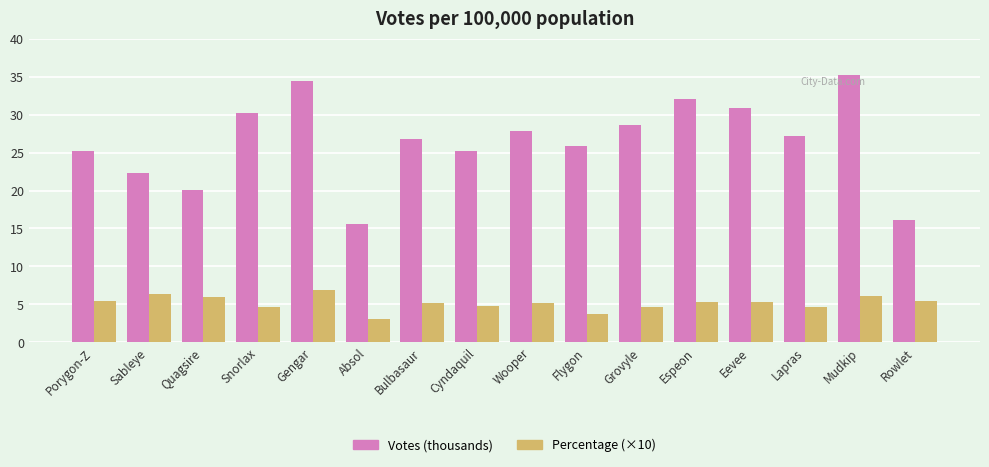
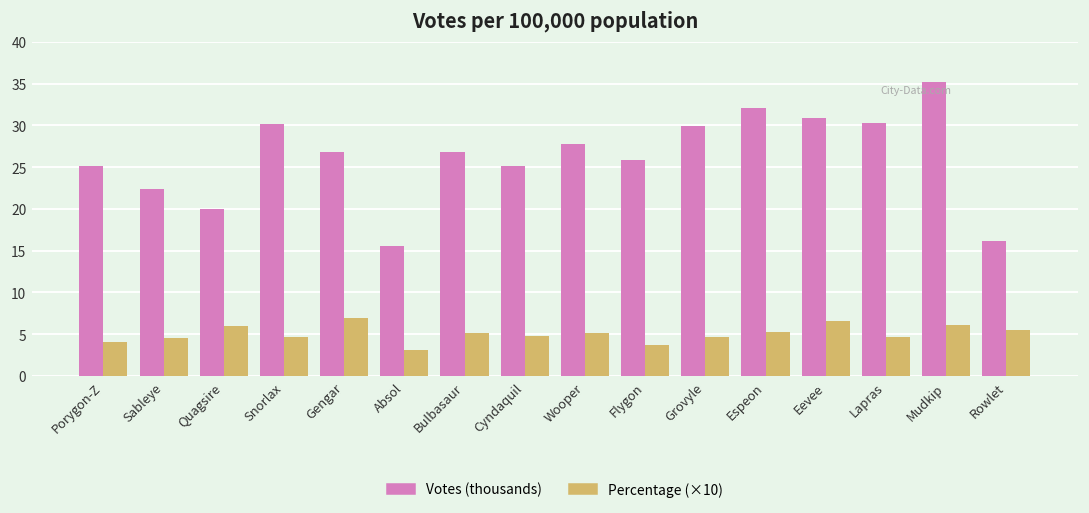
  {
    "Votes (thousands)": {
      "Porygon-Z": 25,
      "Sableye": 22,
      "Quagsire": 20,
      "Snorlax": 30,
-     "Gengar": 34,
+     "Gengar": 27,
      "Absol": 16,
      "Bulbasaur": 27,
      "Cyndaquil": 25,
      "Wooper": 28,
      "Flygon": 26,
-     "Grovyle": 29,
+     "Grovyle": 30,
      "Espeon": 32,
      "Eevee": 31,
-     "Lapras": 27,
+     "Lapras": 30,
      "Mudkip": 35,
      "Rowlet": 16
    },
    "Percentage (×10)": {
-     "Porygon-Z": 5,
-     "Sableye": 6,
+     "Porygon-Z": 4,
+     "Sableye": 5,
      "Quagsire": 6,
      "Snorlax": 5,
      "Gengar": 7,
      "Absol": 3,
      "Bulbasaur": 5,
      "Cyndaquil": 5,
      "Wooper": 5,
      "Flygon": 4,
      "Grovyle": 5,
      "Espeon": 5,
-     "Eevee": 5,
+     "Eevee": 7,
      "Lapras": 5,
      "Mudkip": 6,
      "Rowlet": 5
    }
  }
